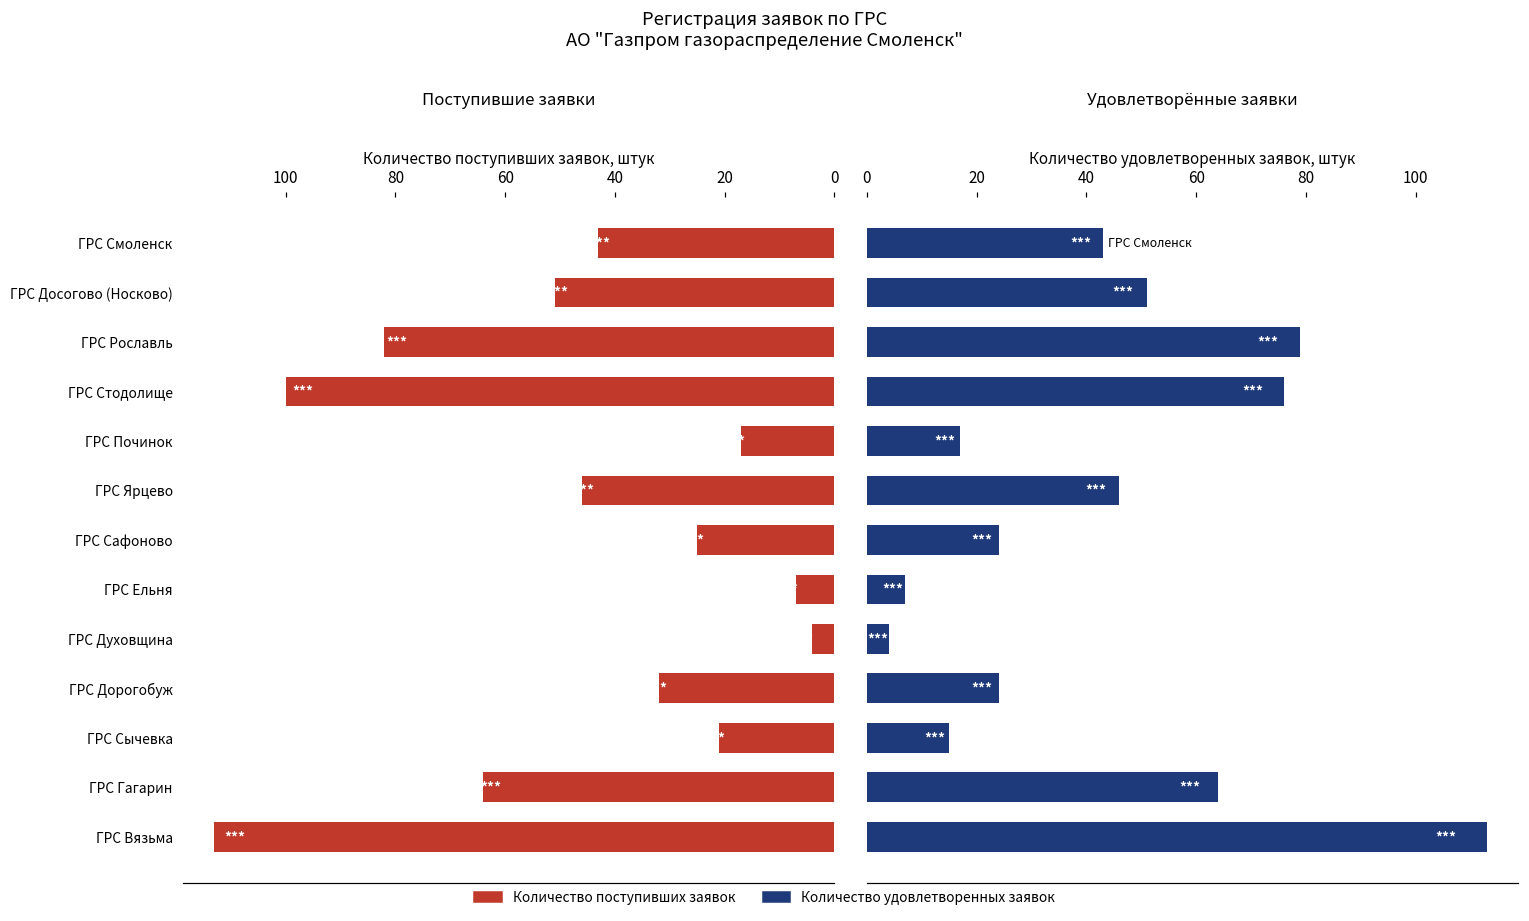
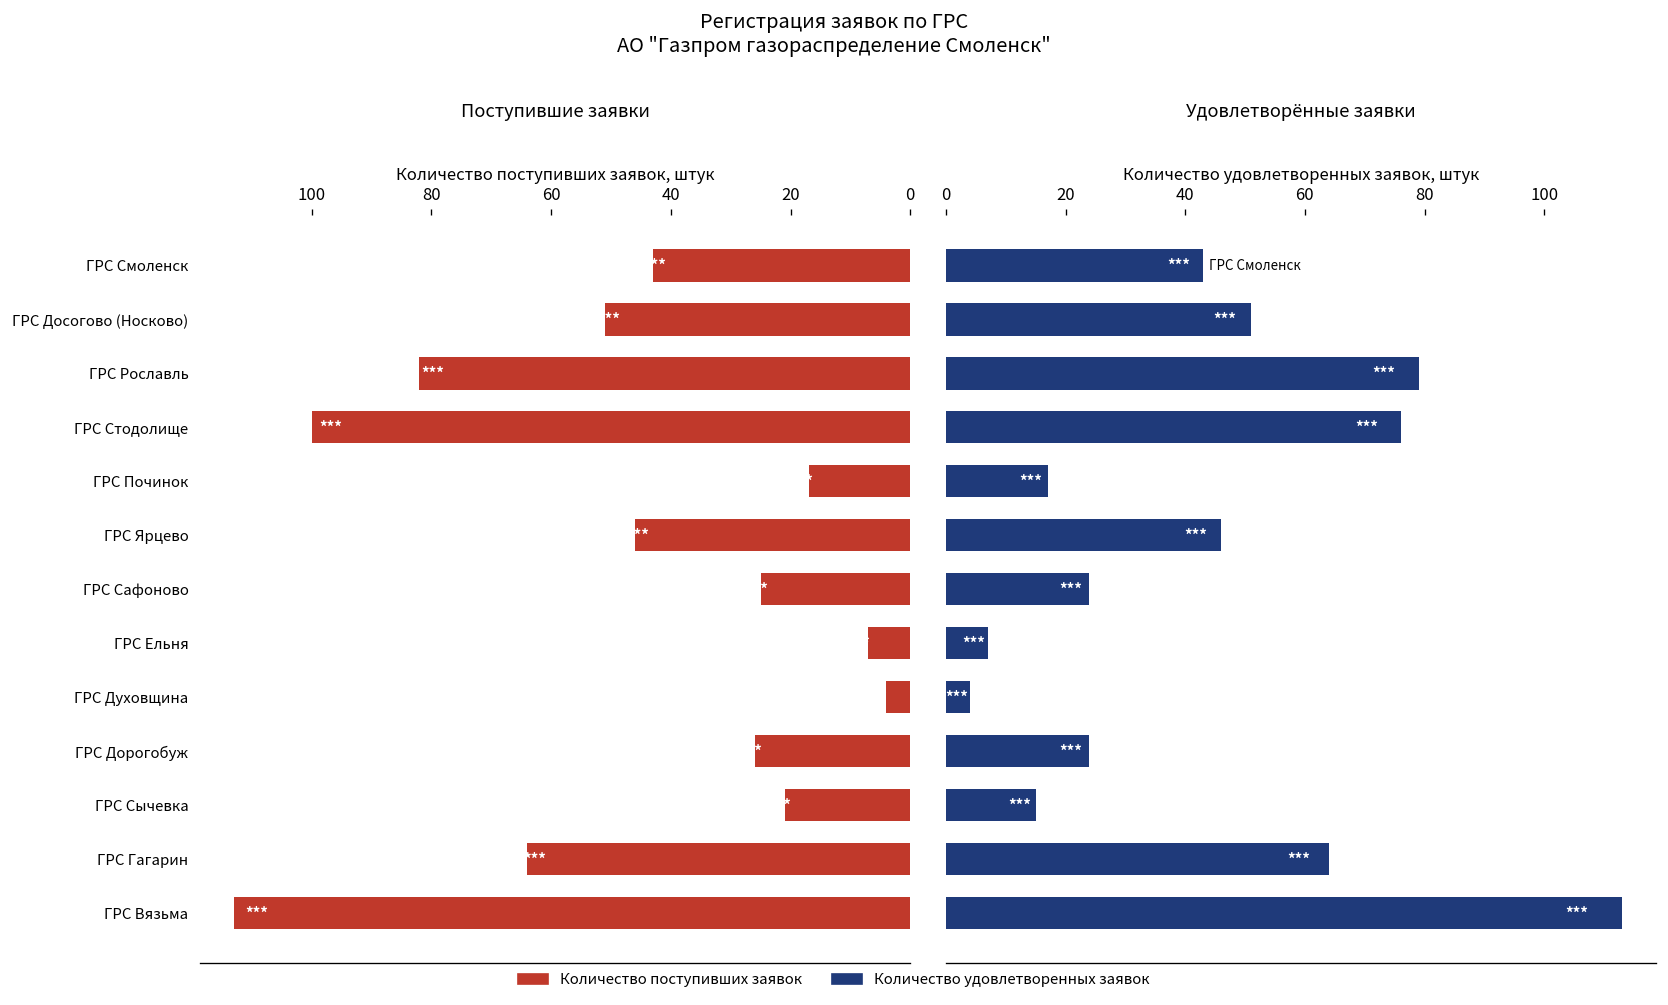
  {
    "Поступившие заявки": {
      "ГРС Смоленск": 43,
      "ГРС Досогово (Носково)": 51,
      "ГРС Рославль": 82,
      "ГРС Стодолище": 100,
      "ГРС Починок": 17,
      "ГРС Ярцево": 46,
      "ГРС Сафоново": 25,
      "ГРС Ельня": 7,
      "ГРС Духовщина": 4,
-     "ГРС Дорогобуж": 32,
+     "ГРС Дорогобуж": 26,
      "ГРС Сычевка": 21,
      "ГРС Гагарин": 64,
      "ГРС Вязьма": 113
    }
  }
